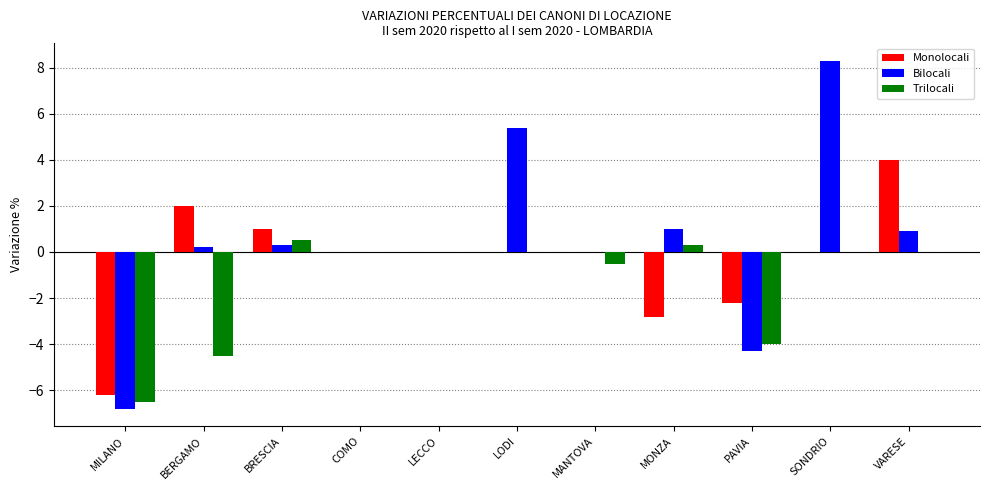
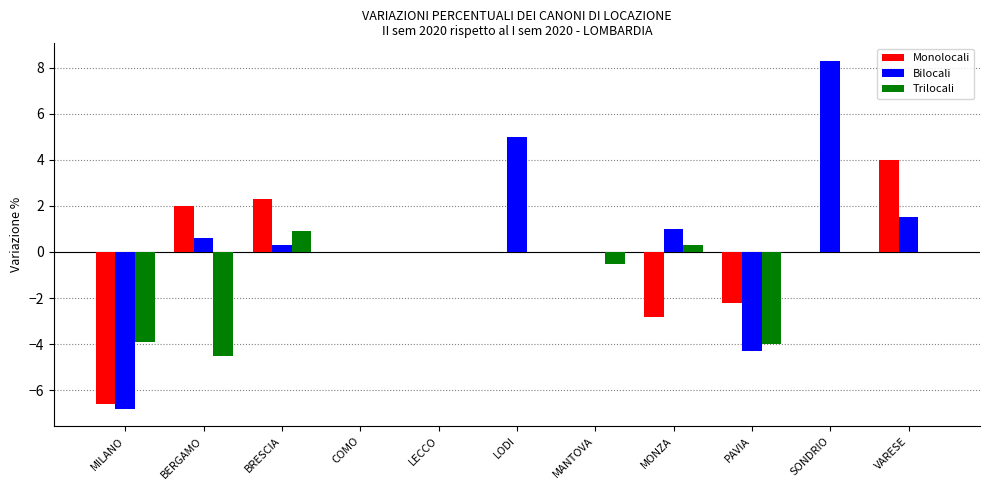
  {
    "Monolocali": {
-     "MILANO": -6.2,
+     "MILANO": -6.6,
      "BERGAMO": 2.0,
-     "BRESCIA": 1.0,
+     "BRESCIA": 2.3,
      "COMO": 0.0,
      "LECCO": 0.0,
      "LODI": 0.0,
      "MANTOVA": 0.0,
      "MONZA": -2.8,
      "PAVIA": -2.2,
      "SONDRIO": 0.0,
      "VARESE": 4.0
    },
    "Bilocali": {
      "MILANO": -6.8,
-     "BERGAMO": 0.2,
+     "BERGAMO": 0.6,
      "BRESCIA": 0.3,
      "COMO": 0.0,
      "LECCO": 0.0,
-     "LODI": 5.4,
+     "LODI": 5.0,
      "MANTOVA": 0.0,
      "MONZA": 1.0,
      "PAVIA": -4.3,
      "SONDRIO": 8.3,
-     "VARESE": 0.9
+     "VARESE": 1.5
    },
    "Trilocali": {
-     "MILANO": -6.5,
+     "MILANO": -3.9,
      "BERGAMO": -4.5,
-     "BRESCIA": 0.5,
+     "BRESCIA": 0.9,
      "COMO": 0.0,
      "LECCO": 0.0,
      "LODI": 0.0,
      "MANTOVA": -0.5,
      "MONZA": 0.3,
      "PAVIA": -4.0,
      "SONDRIO": 0.0,
      "VARESE": 0.0
    }
  }
